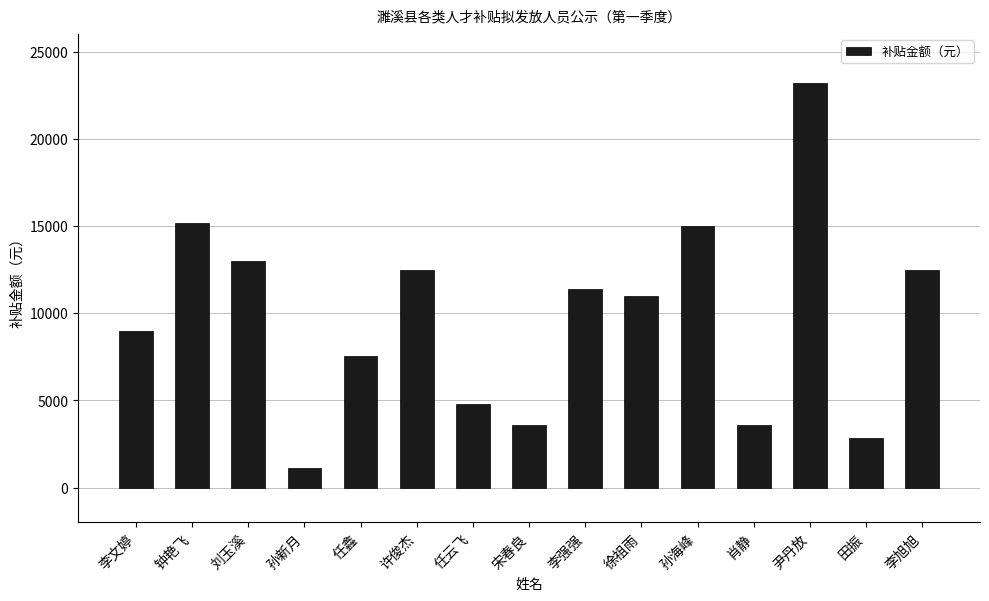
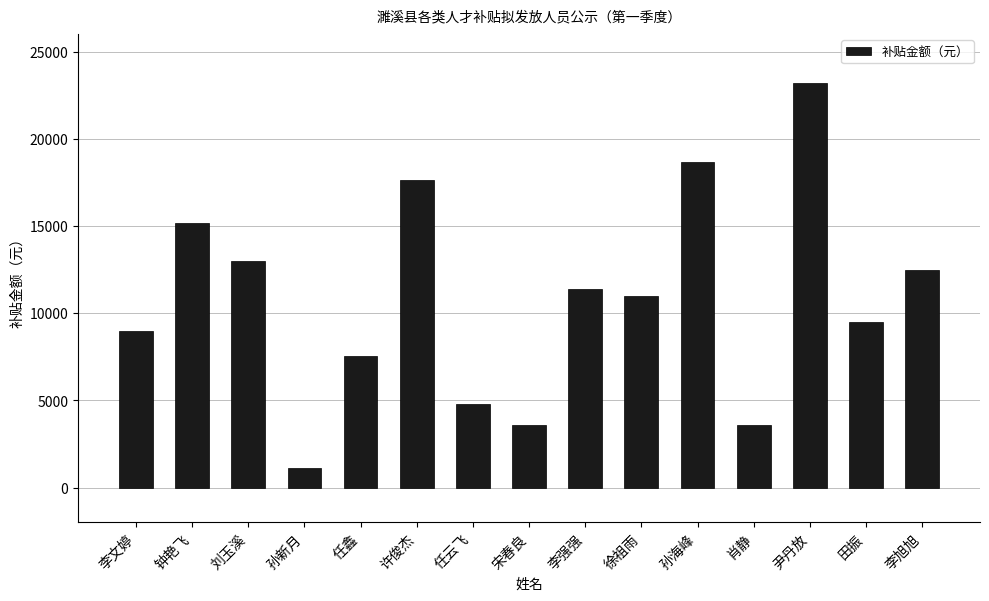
  {
    "李文婷": 9000,
    "钟艳飞": 15200,
    "刘玉溪": 13000,
    "孙新月": 1100,
    "任鑫": 7500,
-   "许俊杰": 12500,
+   "许俊杰": 17600,
    "任云飞": 4800,
    "宋春良": 3600,
    "李强强": 11400,
    "徐祖雨": 11000,
-   "孙海峰": 15000,
+   "孙海峰": 18700,
    "肖静": 3600,
    "尹丹放": 23200,
-   "田振": 2900,
+   "田振": 9500,
    "李旭旭": 12500
  }
